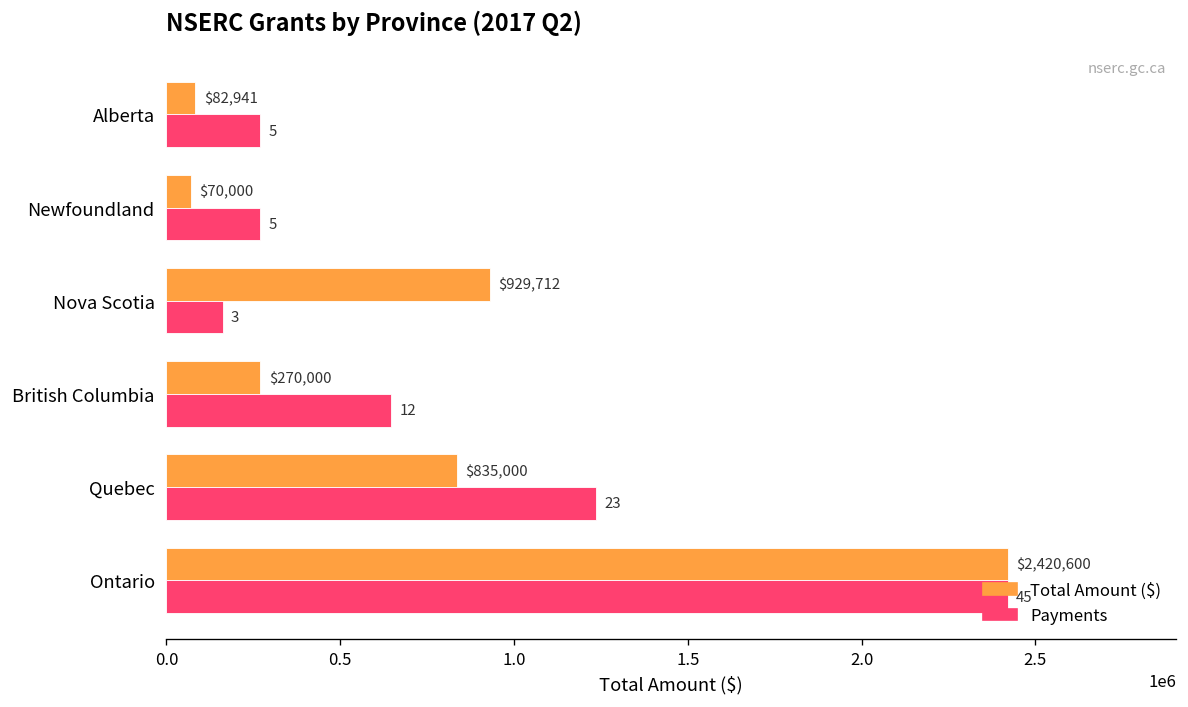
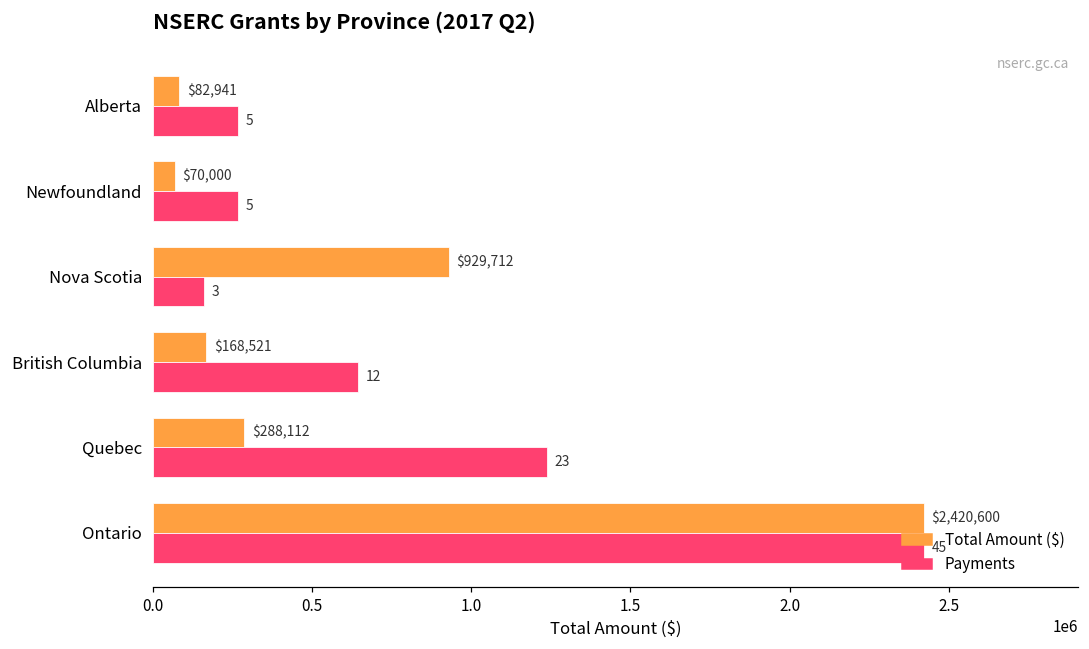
  {
    "Total Amount ($)": {
      "Alberta": "$82,941",
      "Newfoundland": "$70,000",
      "Nova Scotia": "$929,712",
-     "British Columbia": "$270,000",
-     "Quebec": "$835,000",
+     "British Columbia": "$168,521",
+     "Quebec": "$288,112",
      "Ontario": "$2,420,600"
    }
  }
